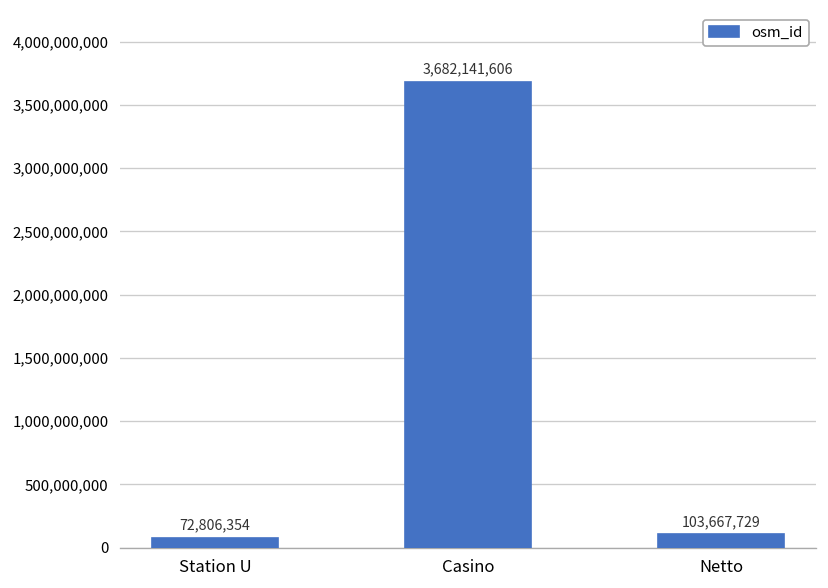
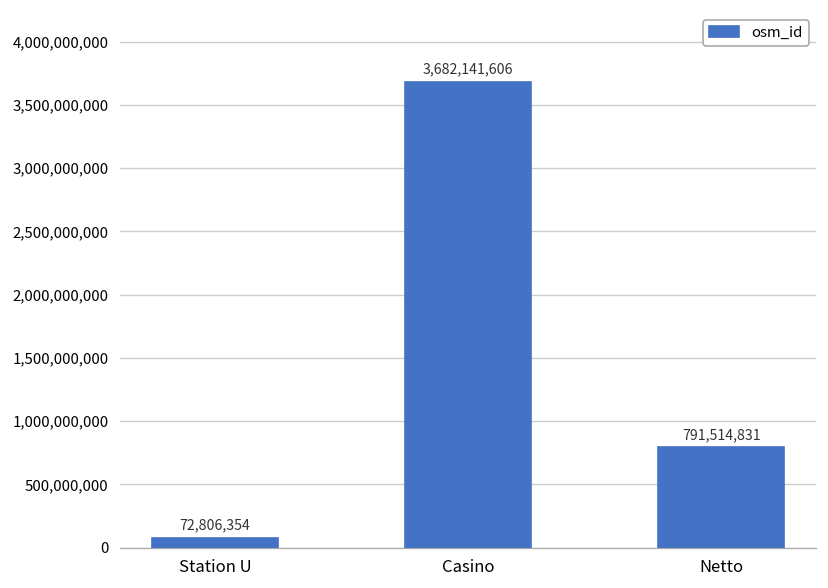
  {
    "Station U": "72,806,354",
    "Casino": "3,682,141,606",
-   "Netto": "103,667,729"
+   "Netto": "791,514,831"
  }
